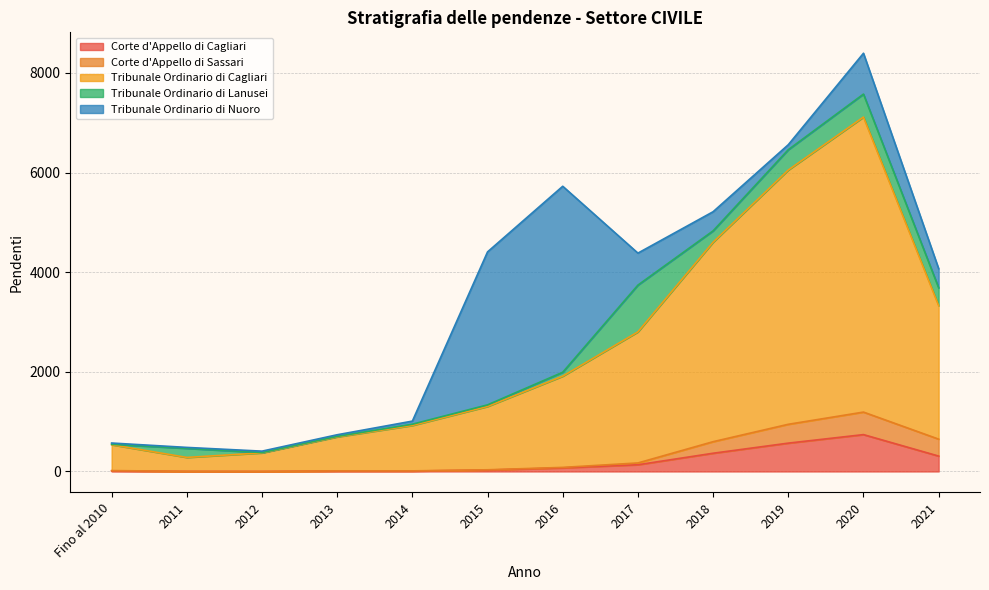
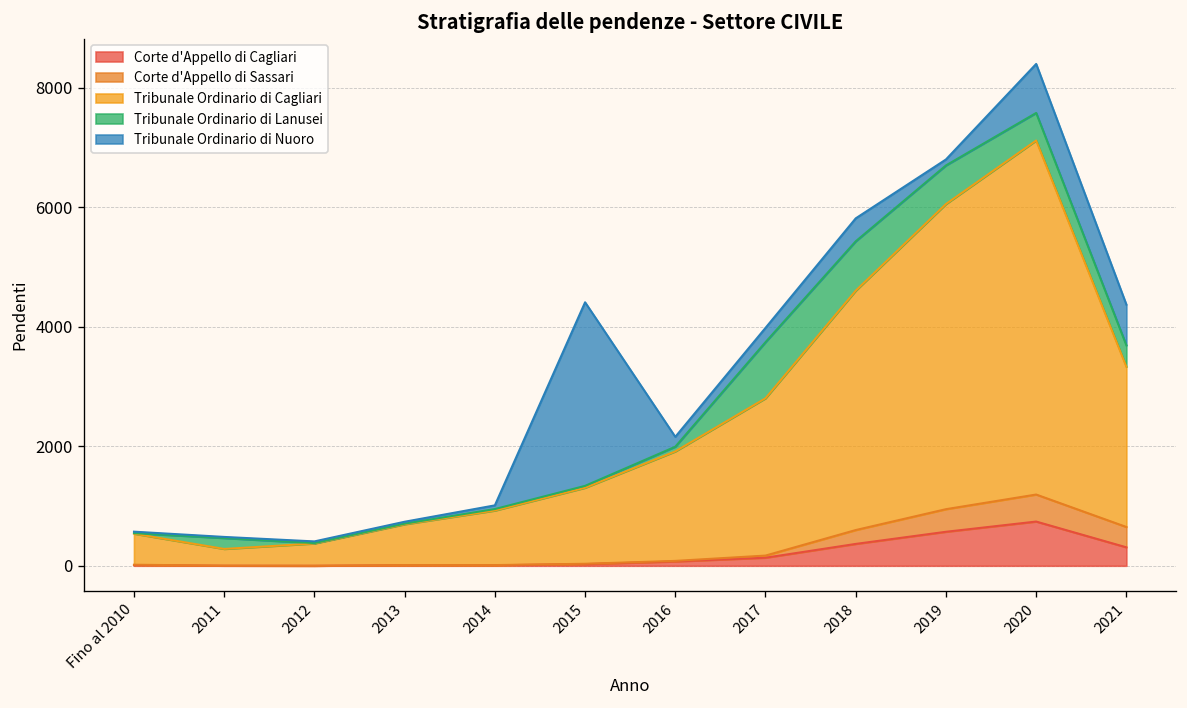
  {
    "Tribunale Ordinario di Lanusei": {
      "2016": 100,
      "2017": 900,
-     "2018": 200,
-     "2019": 400,
+     "2018": 800,
+     "2019": 600,
      "2020": 500,
      "2021": 400
    },
    "Tribunale Ordinario di Nuoro": {
      "2014": 100,
      "2015": 3100,
-     "2016": 3700,
-     "2017": 600,
+     "2016": 200,
+     "2017": 200,
      "2018": 400,
      "2019": 100,
      "2020": 800,
-     "2021": 400
+     "2021": 700
    }
  }
